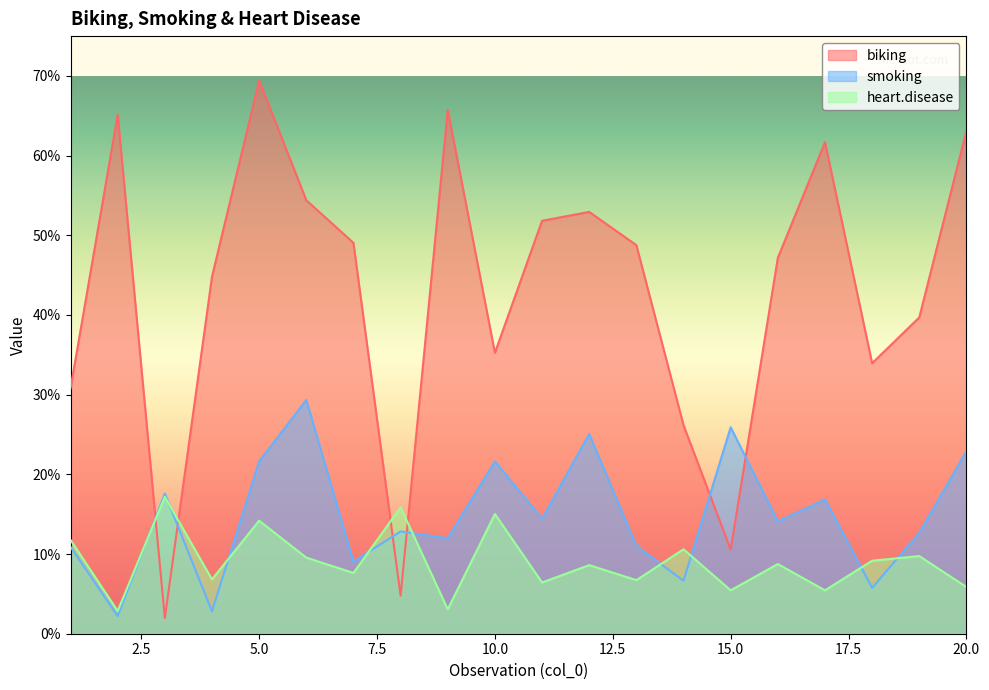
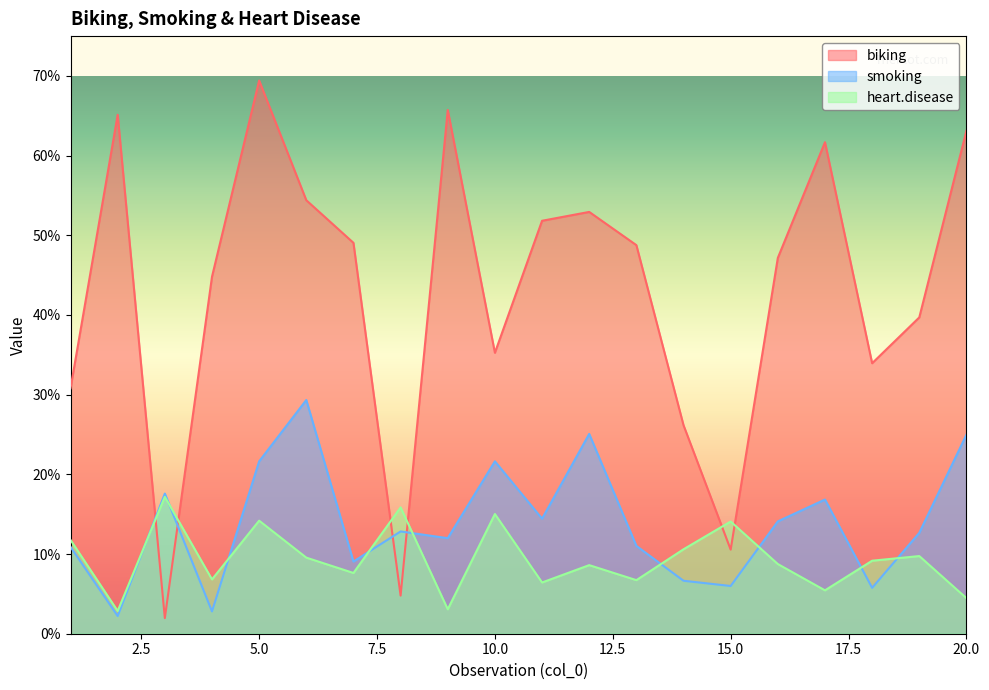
  {
    "biking": {
      "5.0": "69%",
      "10.0": "35%",
      "15.0": "11%",
      "20.0": "63%"
    },
    "smoking": {
      "5.0": "22%",
      "10.0": "22%",
-     "15.0": "26%",
-     "20.0": "23%"
+     "15.0": "6%",
+     "20.0": "25%"
    },
    "heart.disease": {
      "5.0": "14%",
      "10.0": "15%",
-     "15.0": "5%",
-     "20.0": "6%"
+     "15.0": "14%",
+     "20.0": "4%"
    }
  }
